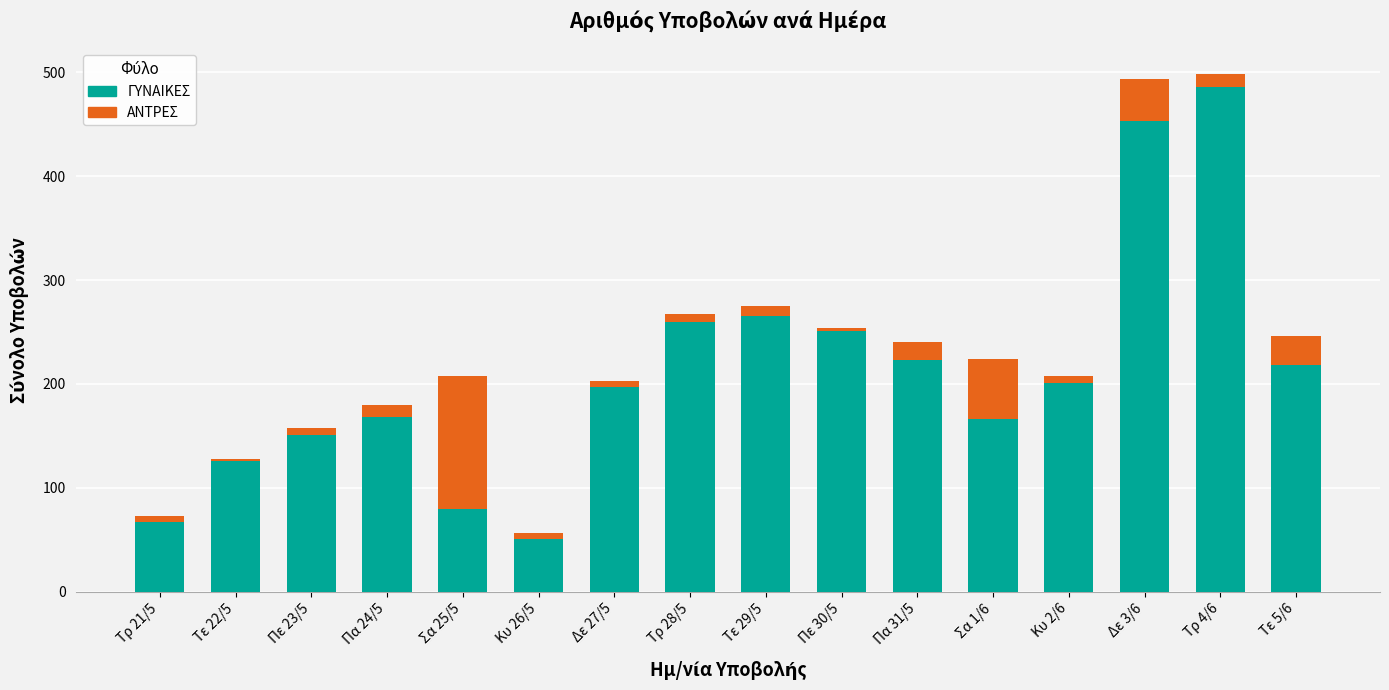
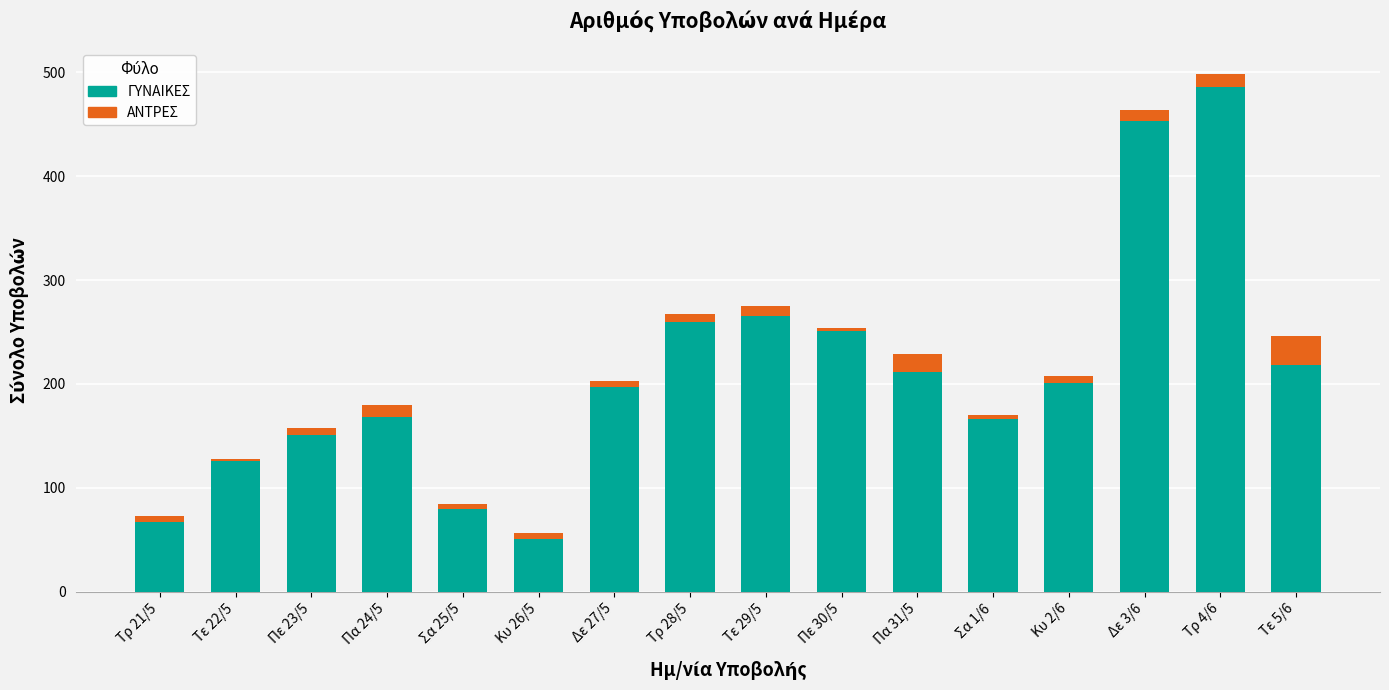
  {
    "ΓΥΝΑΙΚΕΣ": {
      "Τρ 21/5": 67,
      "Τε 22/5": 126,
      "Πε 23/5": 151,
      "Πα 24/5": 168,
      "Σα 25/5": 80,
      "Κυ 26/5": 51,
      "Δε 27/5": 197,
      "Τρ 28/5": 260,
      "Τε 29/5": 265,
      "Πε 30/5": 251,
-     "Πα 31/5": 223,
+     "Πα 31/5": 212,
      "Σα 1/6": 166,
      "Κυ 2/6": 201,
      "Δε 3/6": 453,
      "Τρ 4/6": 486,
      "Τε 5/6": 218
    },
    "ΑΝΤΡΕΣ": {
      "Τρ 21/5": 6,
      "Πε 23/5": 7,
      "Πα 24/5": 12,
-     "Σα 25/5": 128,
+     "Σα 25/5": 5,
      "Κυ 26/5": 6,
      "Δε 27/5": 6,
      "Τρ 28/5": 7,
      "Τε 29/5": 10,
      "Πε 30/5": 3,
      "Πα 31/5": 17,
-     "Σα 1/6": 58,
+     "Σα 1/6": 4,
      "Κυ 2/6": 7,
-     "Δε 3/6": 40,
+     "Δε 3/6": 11,
      "Τρ 4/6": 12,
      "Τε 5/6": 28
    }
  }
